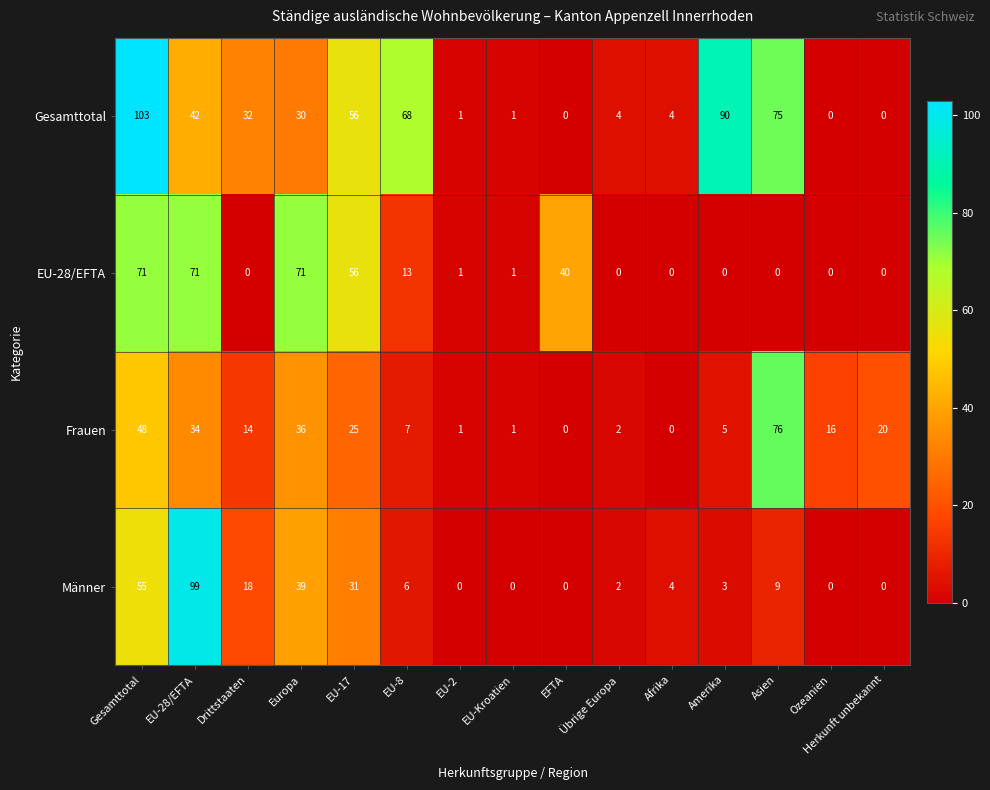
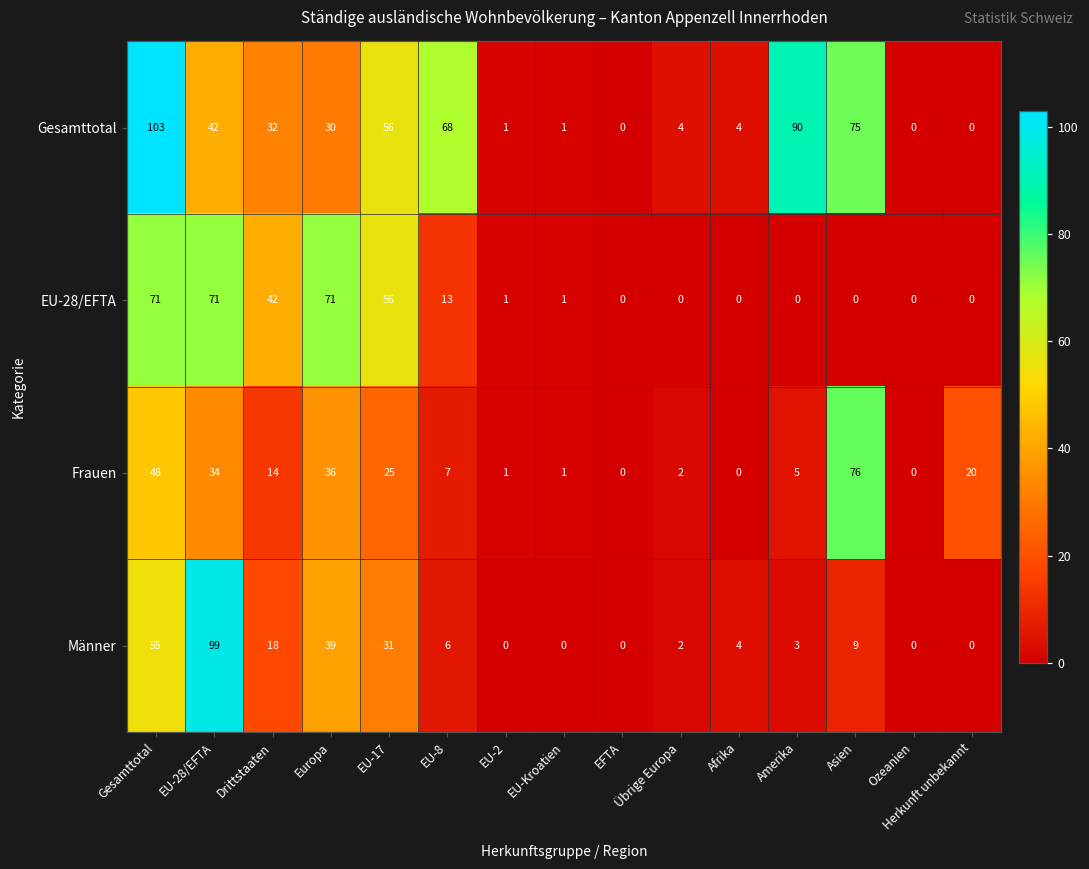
  {
    "Gesamttotal": {
      "Gesamttotal": 103,
      "EU-28/EFTA": 42,
      "Drittstaaten": 32,
      "Europa": 30,
      "EU-17": 56,
      "EU-8": 68,
      "EU-2": 1,
      "EU-Kroatien": 1,
      "EFTA": 0,
      "Übrige Europa": 4,
      "Afrika": 4,
      "Amerika": 90,
      "Asien": 75,
      "Ozeanien": 0,
      "Herkunft unbekannt": 0
    },
    "EU-28/EFTA": {
      "Gesamttotal": 71,
      "EU-28/EFTA": 71,
-     "Drittstaaten": 0,
+     "Drittstaaten": 42,
      "Europa": 71,
      "EU-17": 56,
      "EU-8": 13,
      "EU-2": 1,
      "EU-Kroatien": 1,
-     "EFTA": 40,
+     "EFTA": 0,
      "Übrige Europa": 0,
      "Afrika": 0,
      "Amerika": 0,
      "Asien": 0,
      "Ozeanien": 0,
      "Herkunft unbekannt": 0
    },
    "Frauen": {
      "Gesamttotal": 48,
      "EU-28/EFTA": 34,
      "Drittstaaten": 14,
      "Europa": 36,
      "EU-17": 25,
      "EU-8": 7,
      "EU-2": 1,
      "EU-Kroatien": 1,
      "EFTA": 0,
      "Übrige Europa": 2,
      "Afrika": 0,
      "Amerika": 5,
      "Asien": 76,
-     "Ozeanien": 16,
+     "Ozeanien": 0,
      "Herkunft unbekannt": 20
    },
    "Männer": {
      "Gesamttotal": 55,
      "EU-28/EFTA": 99,
      "Drittstaaten": 18,
      "Europa": 39,
      "EU-17": 31,
      "EU-8": 6,
      "EU-2": 0,
      "EU-Kroatien": 0,
      "EFTA": 0,
      "Übrige Europa": 2,
      "Afrika": 4,
      "Amerika": 3,
      "Asien": 9,
      "Ozeanien": 0,
      "Herkunft unbekannt": 0
    }
  }
